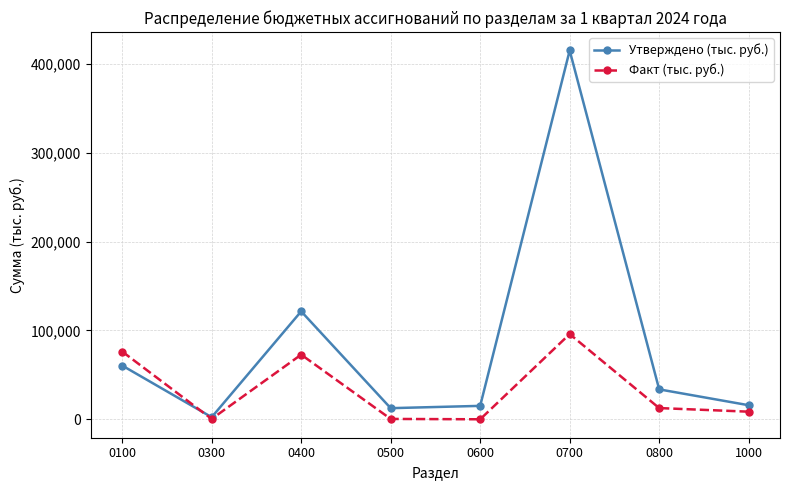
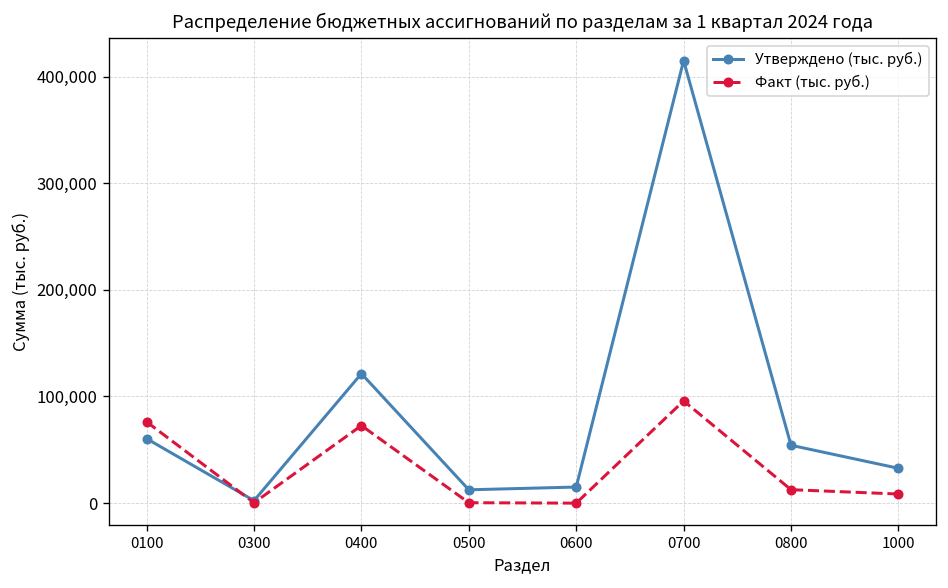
  {
    "Утверждено (тыс. руб.)": {
      "0100": "60,000",
      "0400": "120,000",
      "0500": "10,000",
      "0600": "20,000",
      "0700": "410,000",
-     "0800": "30,000",
-     "1000": "20,000"
+     "0800": "50,000",
+     "1000": "30,000"
    },
    "Факт (тыс. руб.)": {
      "0100": "80,000",
      "0400": "70,000",
      "0500": "0",
      "0600": "0",
      "0700": "100,000",
      "0800": "10,000",
      "1000": "10,000"
    }
  }
